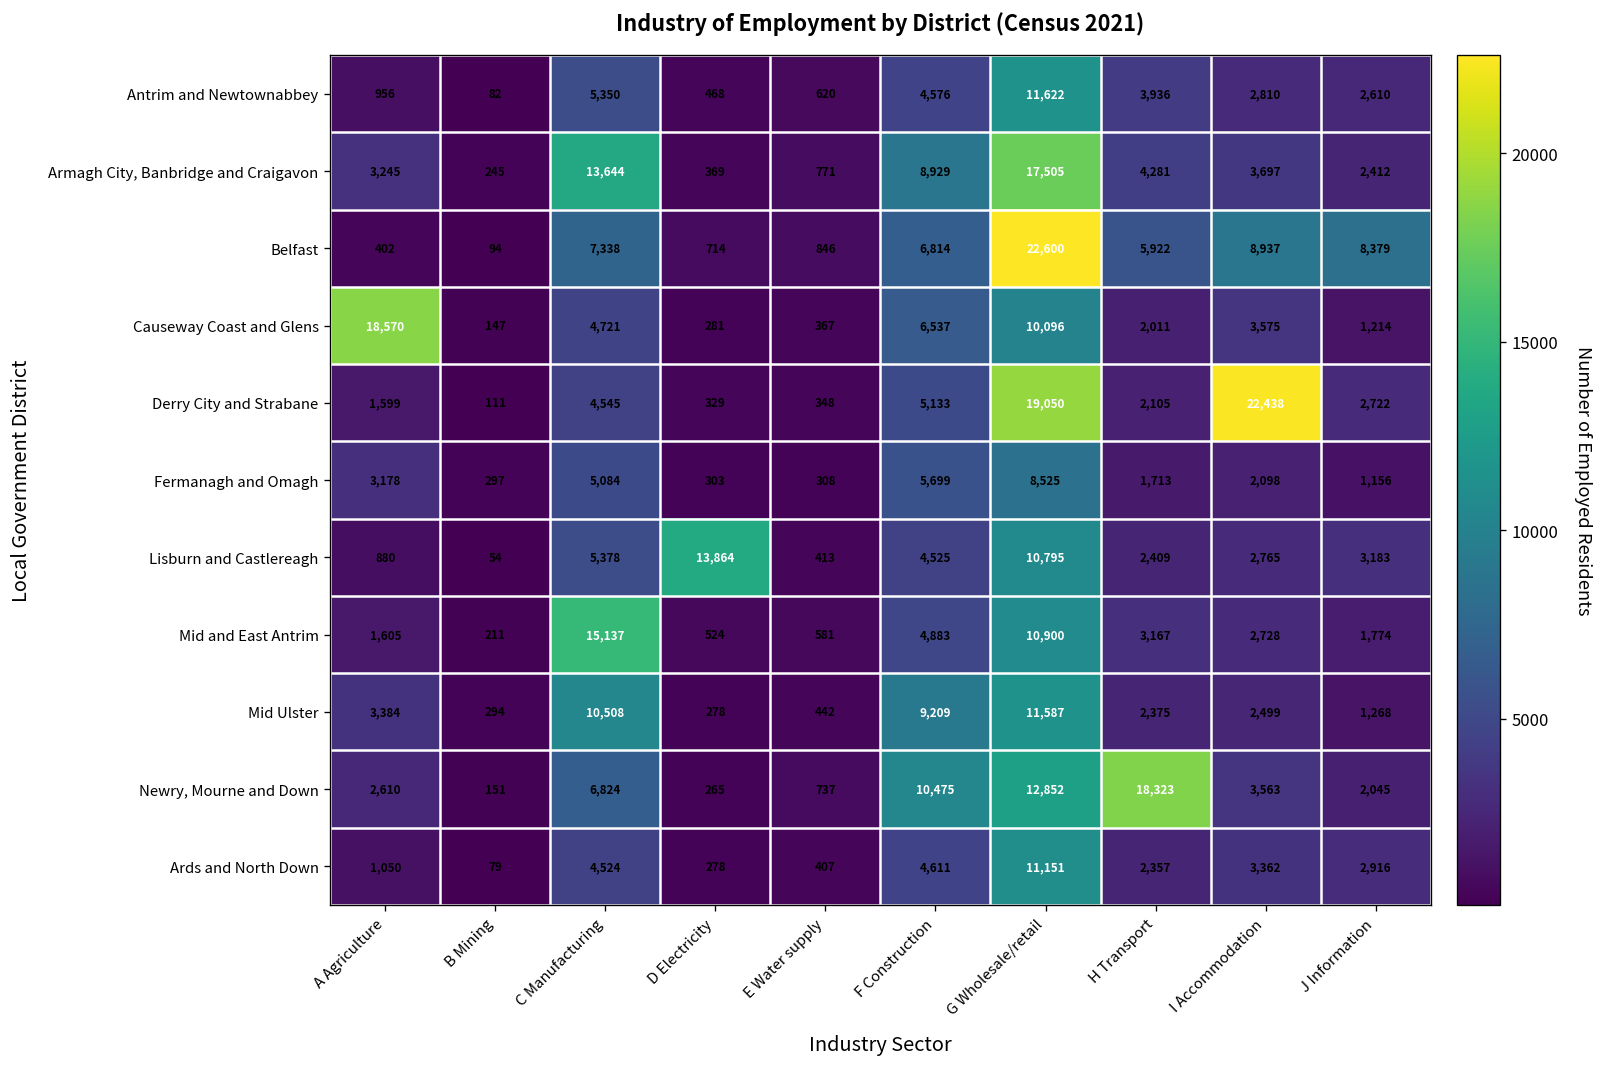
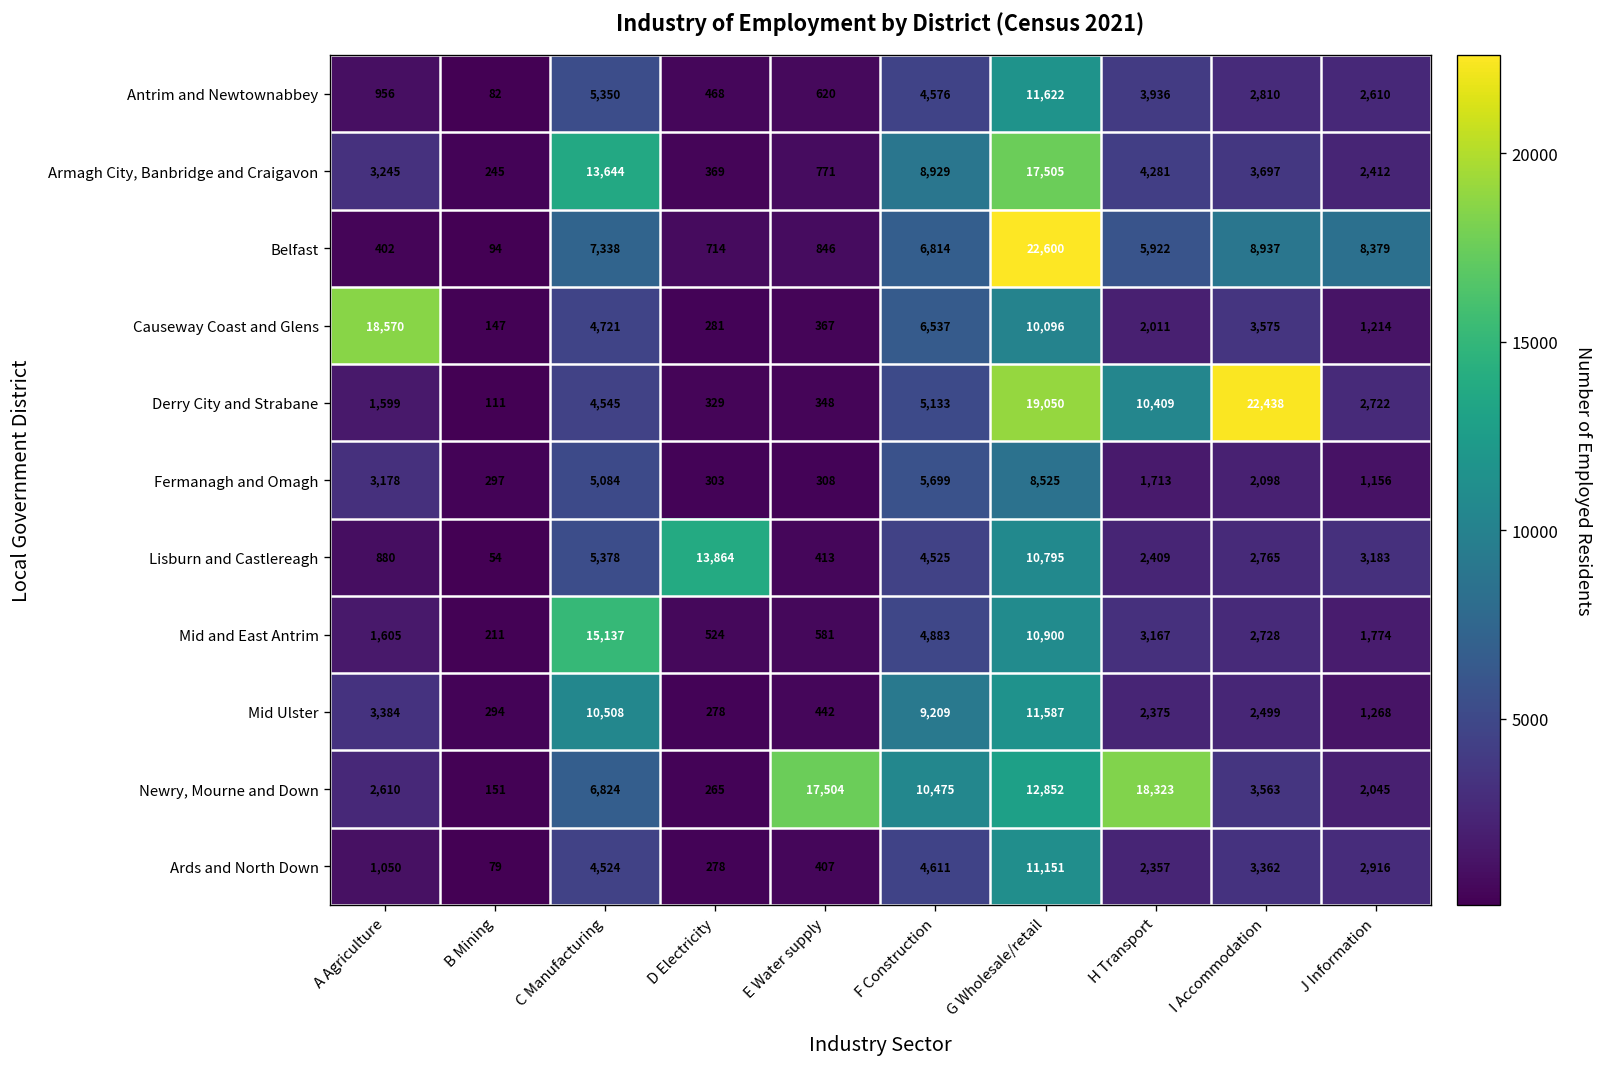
  {
    "Antrim and Newtownabbey": {
      "A Agriculture": "956",
      "B Mining": "82",
      "C Manufacturing": "5,350",
      "D Electricity": "468",
      "E Water supply": "620",
      "F Construction": "4,576",
      "G Wholesale/retail": "11,622",
      "H Transport": "3,936",
      "I Accommodation": "2,810",
      "J Information": "2,610"
    },
    "Armagh City, Banbridge and Craigavon": {
      "A Agriculture": "3,245",
      "B Mining": "245",
      "C Manufacturing": "13,644",
      "D Electricity": "369",
      "E Water supply": "771",
      "F Construction": "8,929",
      "G Wholesale/retail": "17,505",
      "H Transport": "4,281",
      "I Accommodation": "3,697",
      "J Information": "2,412"
    },
    "Belfast": {
      "A Agriculture": "402",
      "B Mining": "94",
      "C Manufacturing": "7,338",
      "D Electricity": "714",
      "E Water supply": "846",
      "F Construction": "6,814",
      "G Wholesale/retail": "22,600",
      "H Transport": "5,922",
      "I Accommodation": "8,937",
      "J Information": "8,379"
    },
    "Causeway Coast and Glens": {
      "A Agriculture": "18,570",
      "B Mining": "147",
      "C Manufacturing": "4,721",
      "D Electricity": "281",
      "E Water supply": "367",
      "F Construction": "6,537",
      "G Wholesale/retail": "10,096",
      "H Transport": "2,011",
      "I Accommodation": "3,575",
      "J Information": "1,214"
    },
    "Derry City and Strabane": {
      "A Agriculture": "1,599",
      "B Mining": "111",
      "C Manufacturing": "4,545",
      "D Electricity": "329",
      "E Water supply": "348",
      "F Construction": "5,133",
      "G Wholesale/retail": "19,050",
-     "H Transport": "2,105",
+     "H Transport": "10,409",
      "I Accommodation": "22,438",
      "J Information": "2,722"
    },
    "Fermanagh and Omagh": {
      "A Agriculture": "3,178",
      "B Mining": "297",
      "C Manufacturing": "5,084",
      "D Electricity": "303",
      "E Water supply": "308",
      "F Construction": "5,699",
      "G Wholesale/retail": "8,525",
      "H Transport": "1,713",
      "I Accommodation": "2,098",
      "J Information": "1,156"
    },
    "Lisburn and Castlereagh": {
      "A Agriculture": "880",
      "B Mining": "54",
      "C Manufacturing": "5,378",
      "D Electricity": "13,864",
      "E Water supply": "413",
      "F Construction": "4,525",
      "G Wholesale/retail": "10,795",
      "H Transport": "2,409",
      "I Accommodation": "2,765",
      "J Information": "3,183"
    },
    "Mid and East Antrim": {
      "A Agriculture": "1,605",
      "B Mining": "211",
      "C Manufacturing": "15,137",
      "D Electricity": "524",
      "E Water supply": "581",
      "F Construction": "4,883",
      "G Wholesale/retail": "10,900",
      "H Transport": "3,167",
      "I Accommodation": "2,728",
      "J Information": "1,774"
    },
    "Mid Ulster": {
      "A Agriculture": "3,384",
      "B Mining": "294",
      "C Manufacturing": "10,508",
      "D Electricity": "278",
      "E Water supply": "442",
      "F Construction": "9,209",
      "G Wholesale/retail": "11,587",
      "H Transport": "2,375",
      "I Accommodation": "2,499",
      "J Information": "1,268"
    },
    "Newry, Mourne and Down": {
      "A Agriculture": "2,610",
      "B Mining": "151",
      "C Manufacturing": "6,824",
      "D Electricity": "265",
-     "E Water supply": "737",
+     "E Water supply": "17,504",
      "F Construction": "10,475",
      "G Wholesale/retail": "12,852",
      "H Transport": "18,323",
      "I Accommodation": "3,563",
      "J Information": "2,045"
    },
    "Ards and North Down": {
      "A Agriculture": "1,050",
      "B Mining": "79",
      "C Manufacturing": "4,524",
      "D Electricity": "278",
      "E Water supply": "407",
      "F Construction": "4,611",
      "G Wholesale/retail": "11,151",
      "H Transport": "2,357",
      "I Accommodation": "3,362",
      "J Information": "2,916"
    }
  }
